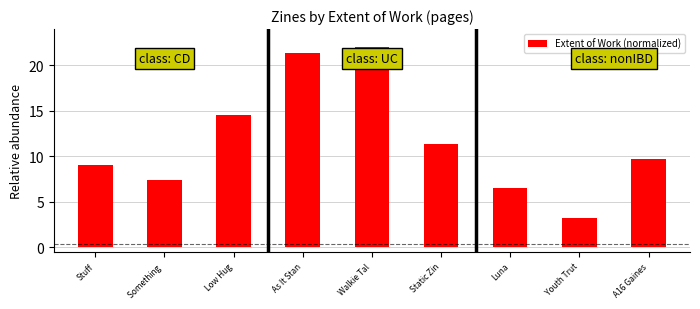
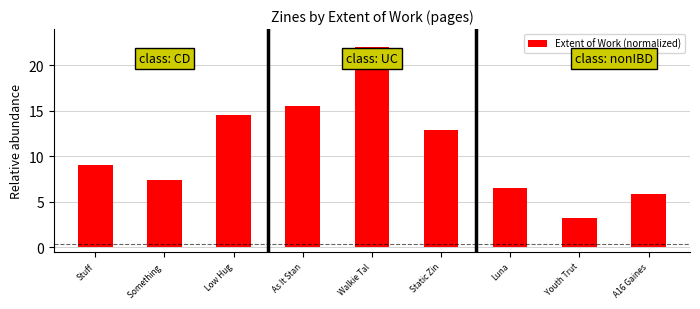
  {
    "Stuff": 9,
    "Something": 7,
    "Low Hug": 15,
-   "As It Stan": 21,
+   "As It Stan": 16,
    "Walkie Tal": 22,
-   "Static Zin": 11,
+   "Static Zin": 13,
    "Luna": 6,
    "Youth Trut": 3,
-   "A16 Gaines": 10
+   "A16 Gaines": 6
  }
